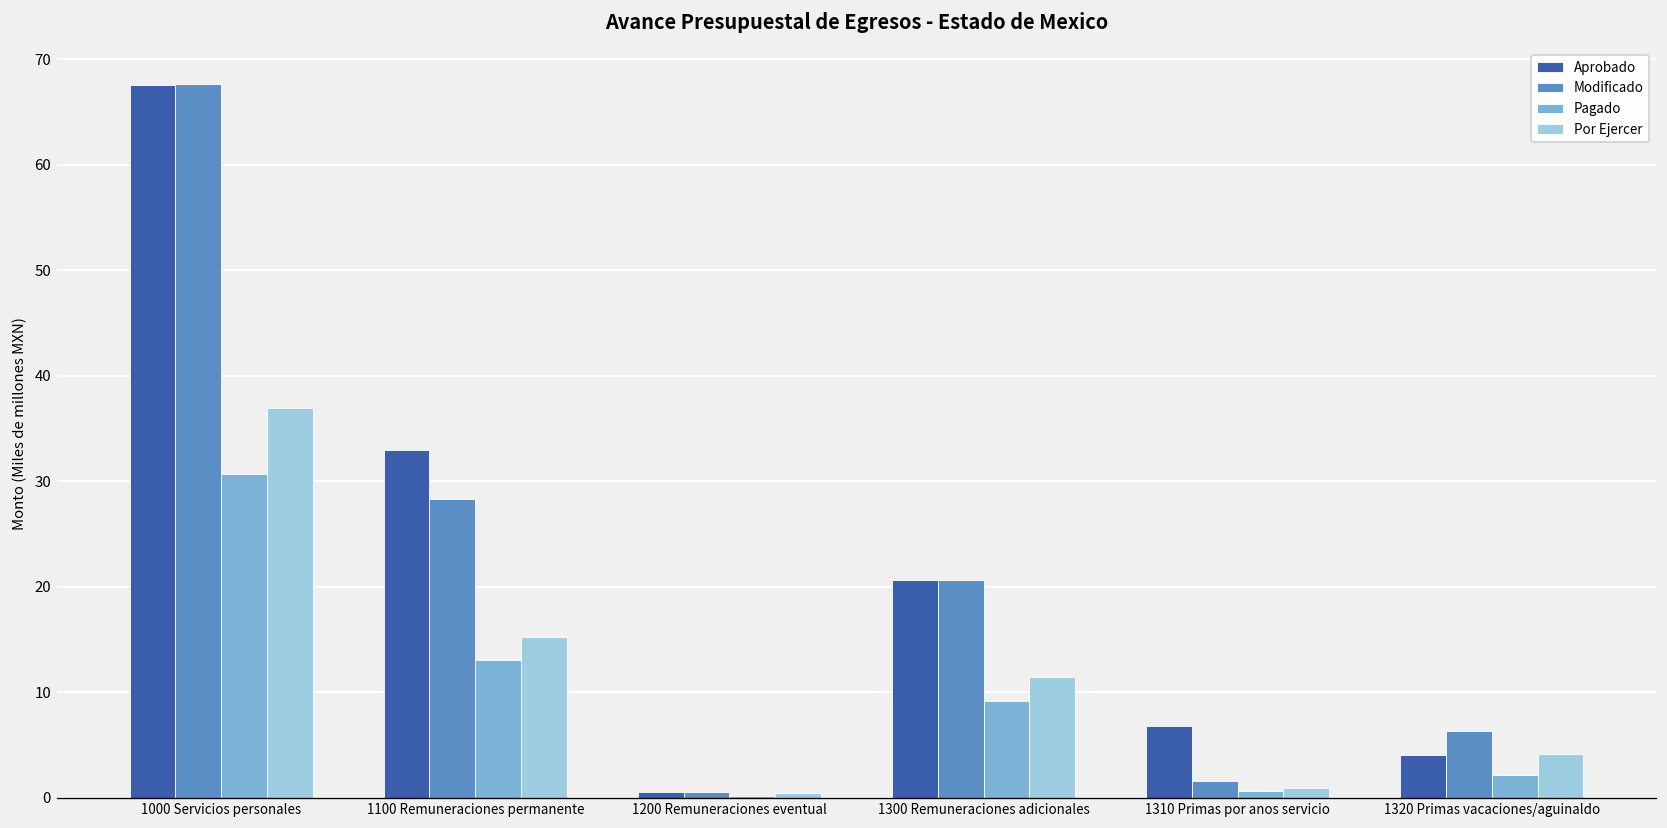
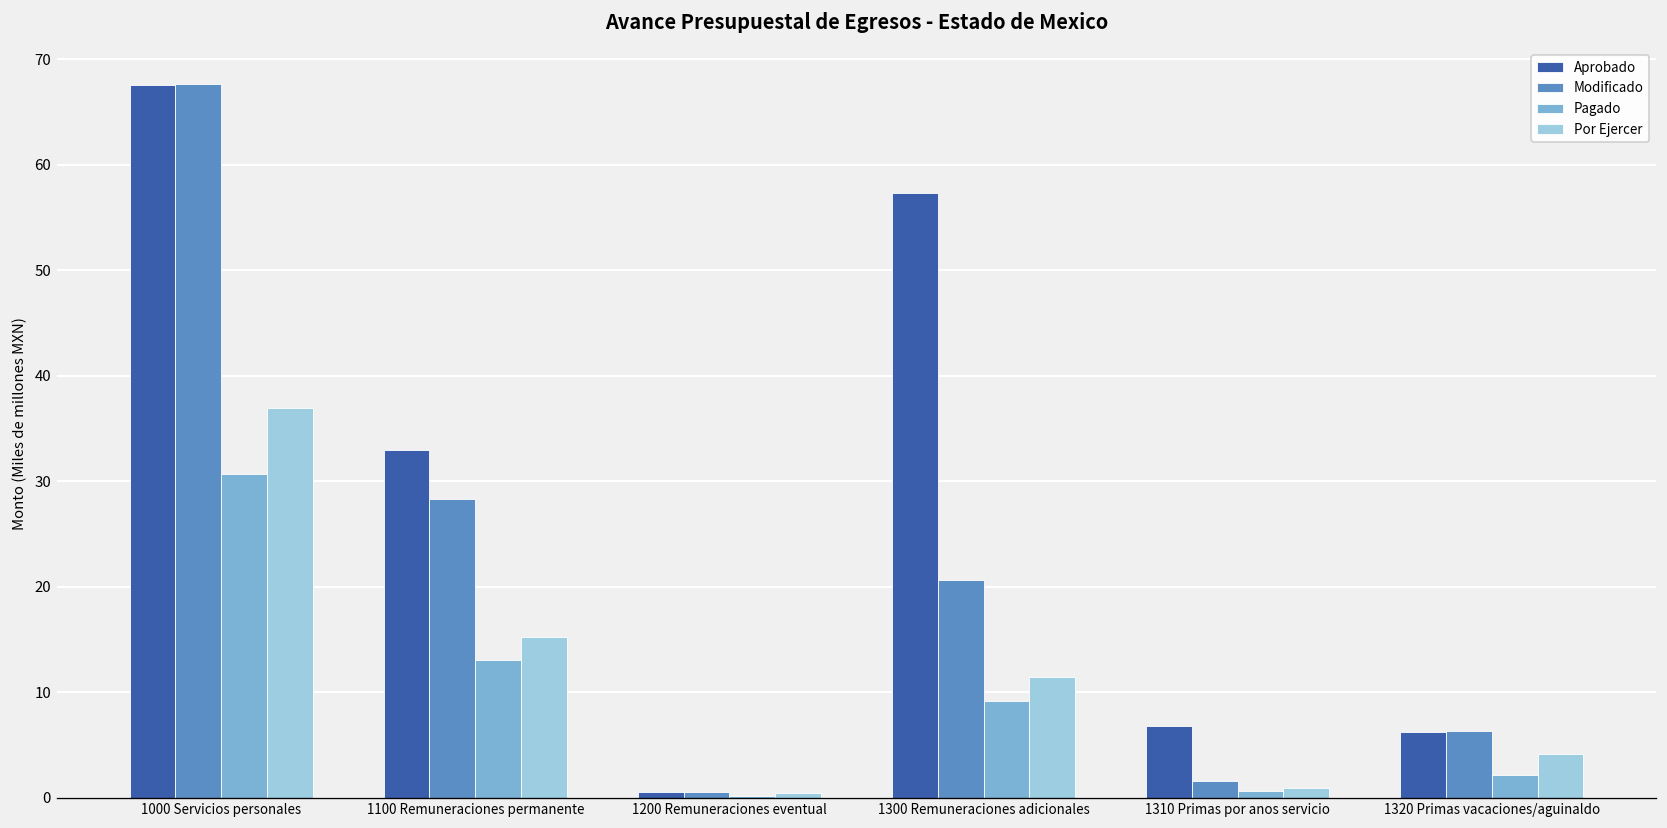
  {
    "Aprobado": {
      "1000 Servicios personales": 68,
      "1100 Remuneraciones permanente": 33,
      "1200 Remuneraciones eventual": 0,
-     "1300 Remuneraciones adicionales": 21,
+     "1300 Remuneraciones adicionales": 57,
      "1310 Primas por anos servicio": 7,
-     "1320 Primas vacaciones/aguinaldo": 4
+     "1320 Primas vacaciones/aguinaldo": 6
    }
  }
